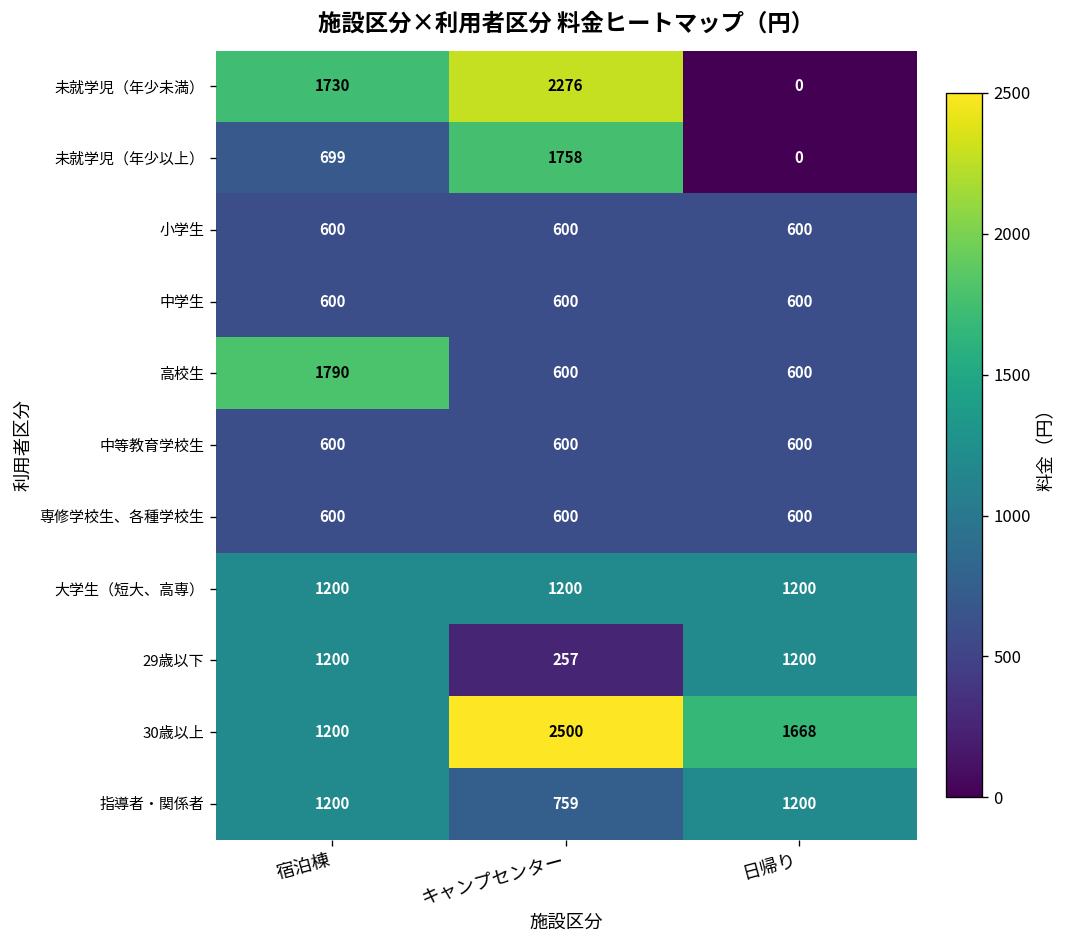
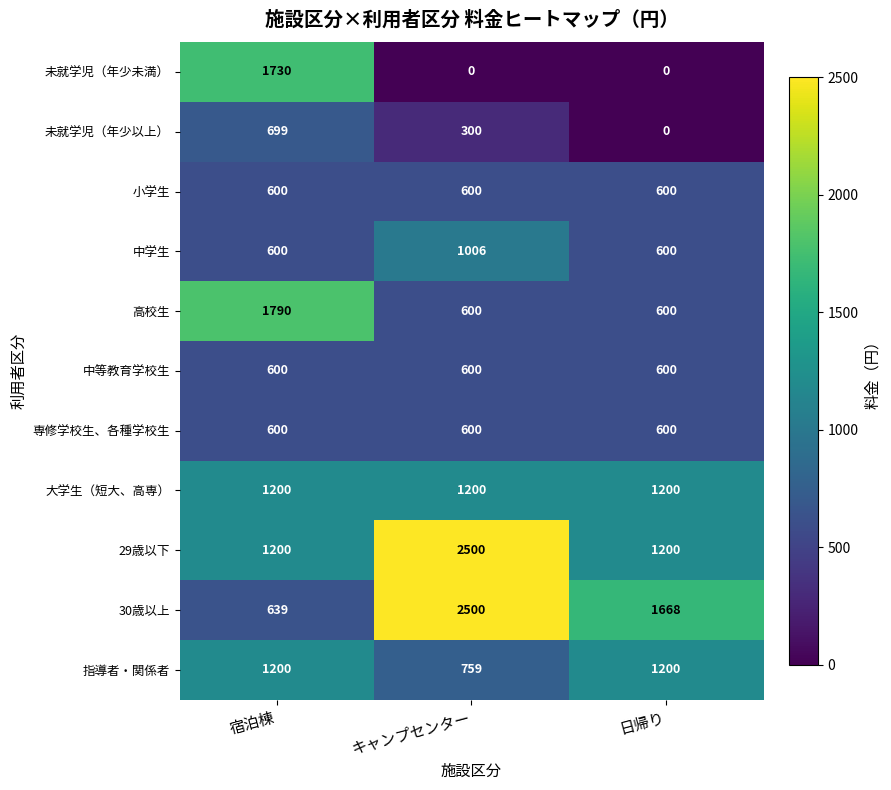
  {
    "未就学児（年少未満）": {
      "宿泊棟": 1730,
-     "キャンプセンター": 2276,
+     "キャンプセンター": 0,
      "日帰り": 0
    },
    "未就学児（年少以上）": {
      "宿泊棟": 699,
-     "キャンプセンター": 1758,
+     "キャンプセンター": 300,
      "日帰り": 0
    },
    "小学生": {
      "宿泊棟": 600,
      "キャンプセンター": 600,
      "日帰り": 600
    },
    "中学生": {
      "宿泊棟": 600,
-     "キャンプセンター": 600,
+     "キャンプセンター": 1006,
      "日帰り": 600
    },
    "高校生": {
      "宿泊棟": 1790,
      "キャンプセンター": 600,
      "日帰り": 600
    },
    "中等教育学校生": {
      "宿泊棟": 600,
      "キャンプセンター": 600,
      "日帰り": 600
    },
    "専修学校生、各種学校生": {
      "宿泊棟": 600,
      "キャンプセンター": 600,
      "日帰り": 600
    },
    "大学生（短大、高専）": {
      "宿泊棟": 1200,
      "キャンプセンター": 1200,
      "日帰り": 1200
    },
    "29歳以下": {
      "宿泊棟": 1200,
-     "キャンプセンター": 257,
+     "キャンプセンター": 2500,
      "日帰り": 1200
    },
    "30歳以上": {
-     "宿泊棟": 1200,
+     "宿泊棟": 639,
      "キャンプセンター": 2500,
      "日帰り": 1668
    },
    "指導者・関係者": {
      "宿泊棟": 1200,
      "キャンプセンター": 759,
      "日帰り": 1200
    }
  }
